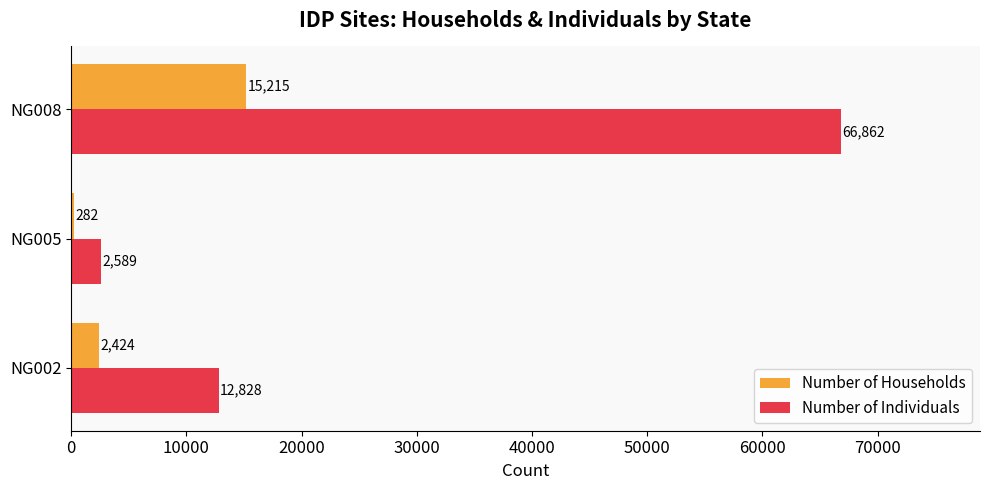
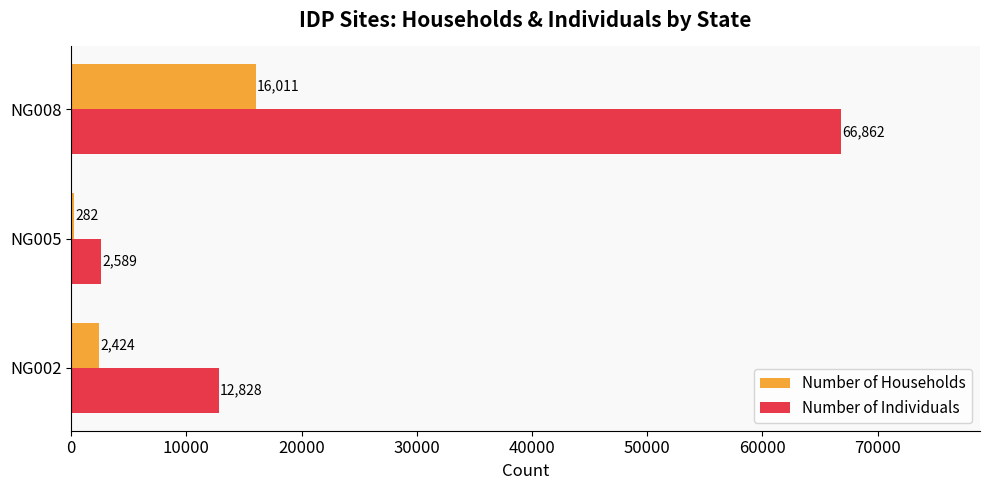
  {
    "Number of Households": {
-     "NG008": "15,215",
+     "NG008": "16,011",
      "NG005": "282",
      "NG002": "2,424"
    },
    "Number of Individuals": {
      "NG008": "66,862",
      "NG005": "2,589",
      "NG002": "12,828"
    }
  }
